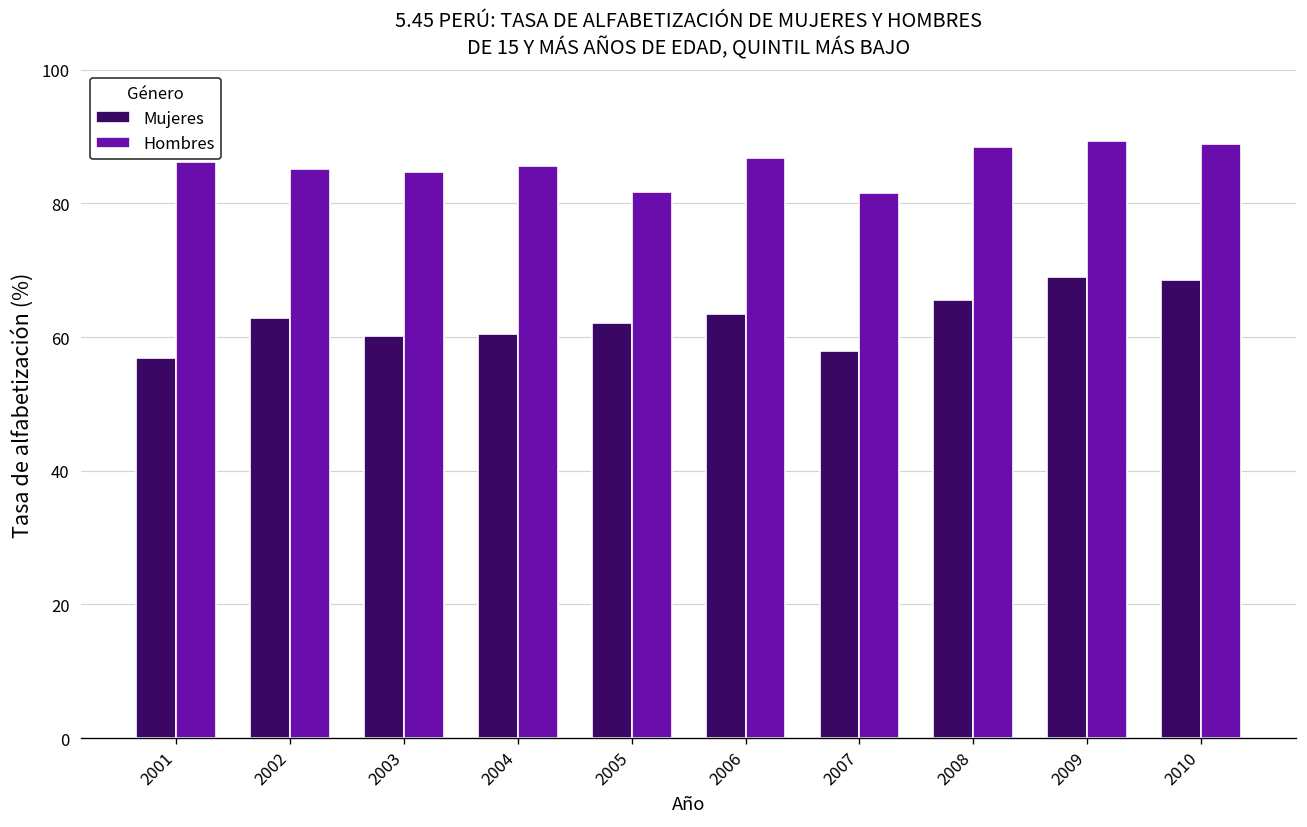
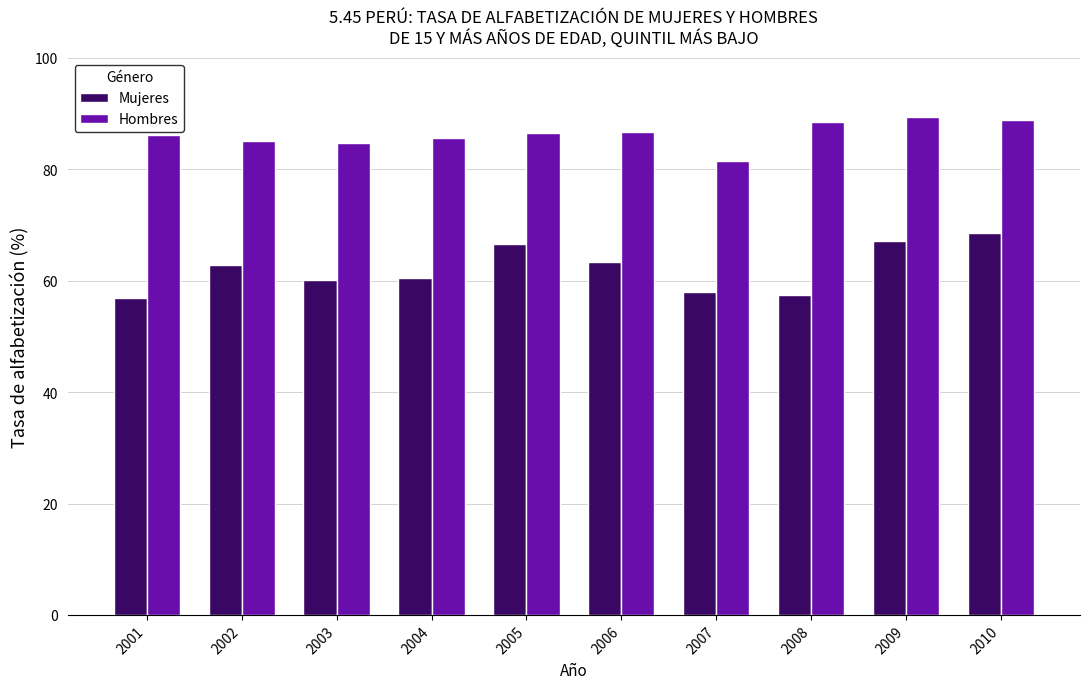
  {
    "Mujeres": {
      "2001": 57,
      "2002": 63,
      "2003": 60,
      "2004": 60,
-     "2005": 62,
+     "2005": 67,
      "2006": 63,
      "2007": 58,
-     "2008": 66,
-     "2009": 69,
+     "2008": 57,
+     "2009": 67,
      "2010": 69
    },
    "Hombres": {
      "2001": 86,
      "2002": 85,
      "2003": 85,
      "2004": 86,
-     "2005": 82,
+     "2005": 87,
      "2006": 87,
      "2007": 82,
      "2008": 88,
      "2009": 89,
      "2010": 89
    }
  }
